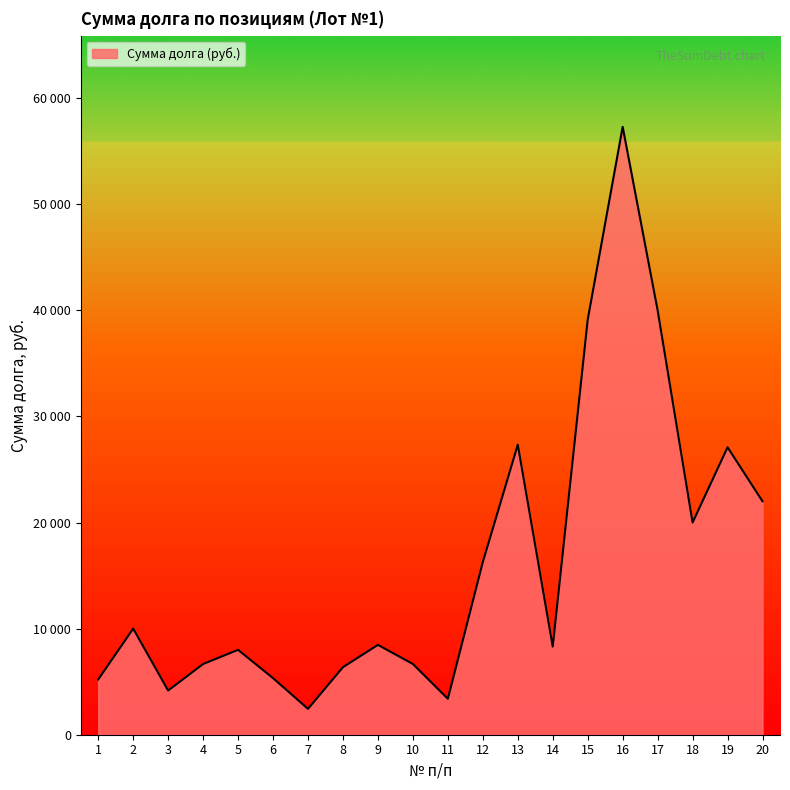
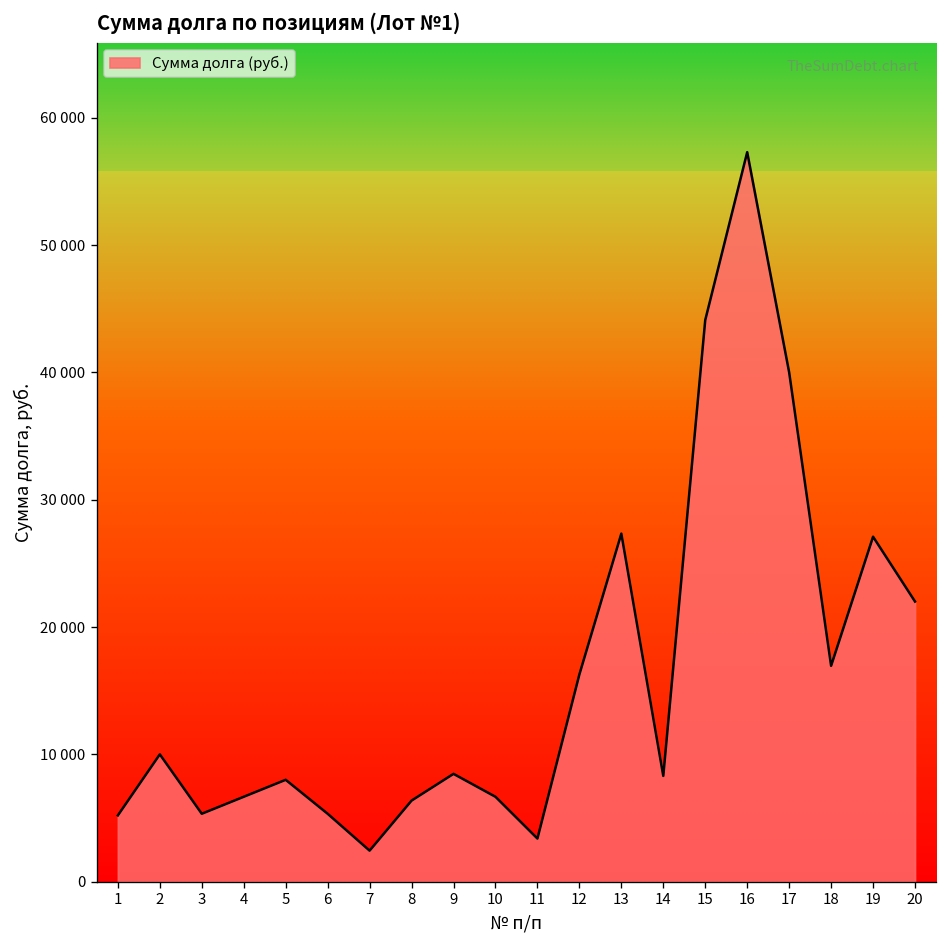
  {
    "1": 5200,
    "2": 10000,
-   "3": 4200,
+   "3": 5300,
    "4": 6700,
    "5": 8000,
    "6": 5300,
    "7": 2400,
    "8": 6400,
    "9": 8500,
    "10": 6700,
    "11": 3400,
    "12": 16300,
    "13": 27300,
    "14": 8300,
-   "15": 39100,
+   "15": 44100,
    "16": 57300,
    "17": 40000,
-   "18": 20000,
+   "18": 17000,
    "19": 27100,
    "20": 22000
  }
